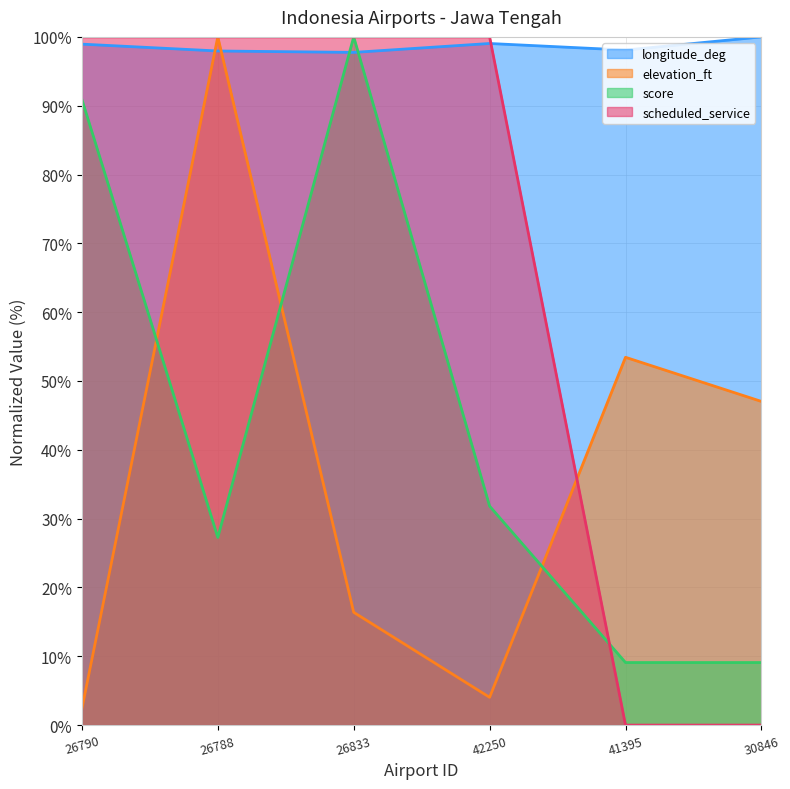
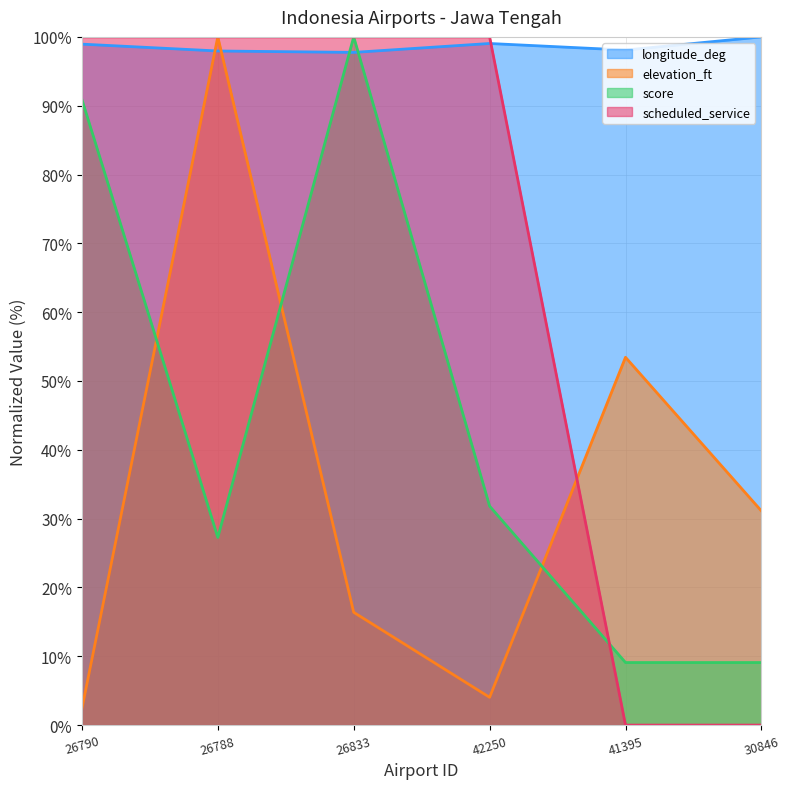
  {
    "longitude_deg": {
      "26790": "99%",
      "26788": "98%",
      "26833": "98%",
      "42250": "99%",
      "30846": "100%"
    },
    "elevation_ft": {
      "26790": "2%",
      "26833": "16%",
      "42250": "4%",
      "41395": "53%",
-     "30846": "47%"
+     "30846": "31%"
    },
    "score": {
      "26790": "91%",
      "26788": "27%",
      "42250": "32%",
      "41395": "9%",
      "30846": "9%"
    },
    "scheduled_service": {
      "26790": "100%",
      "42250": "100%",
      "41395": "0%",
      "30846": "0%"
    }
  }
